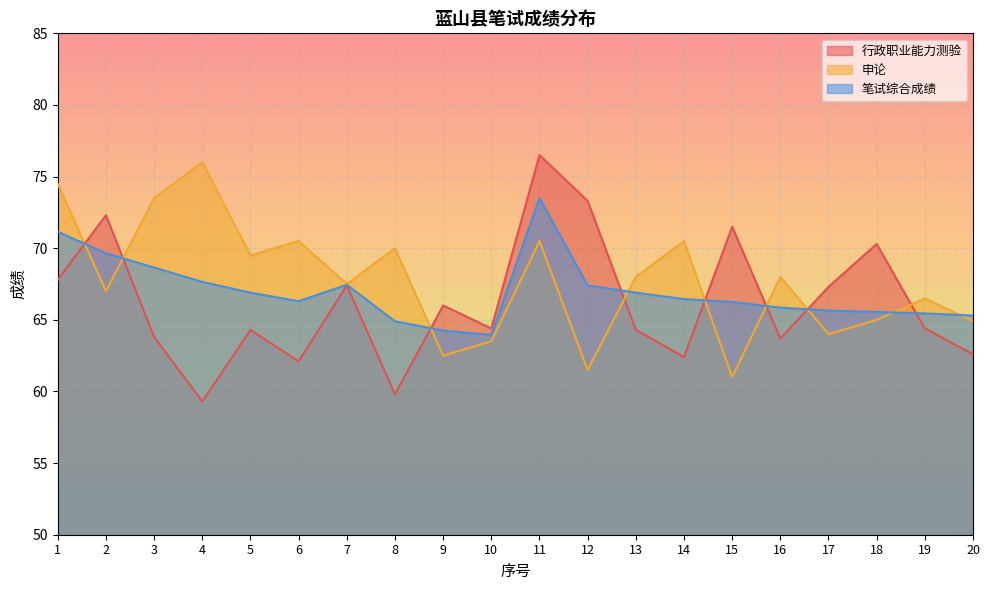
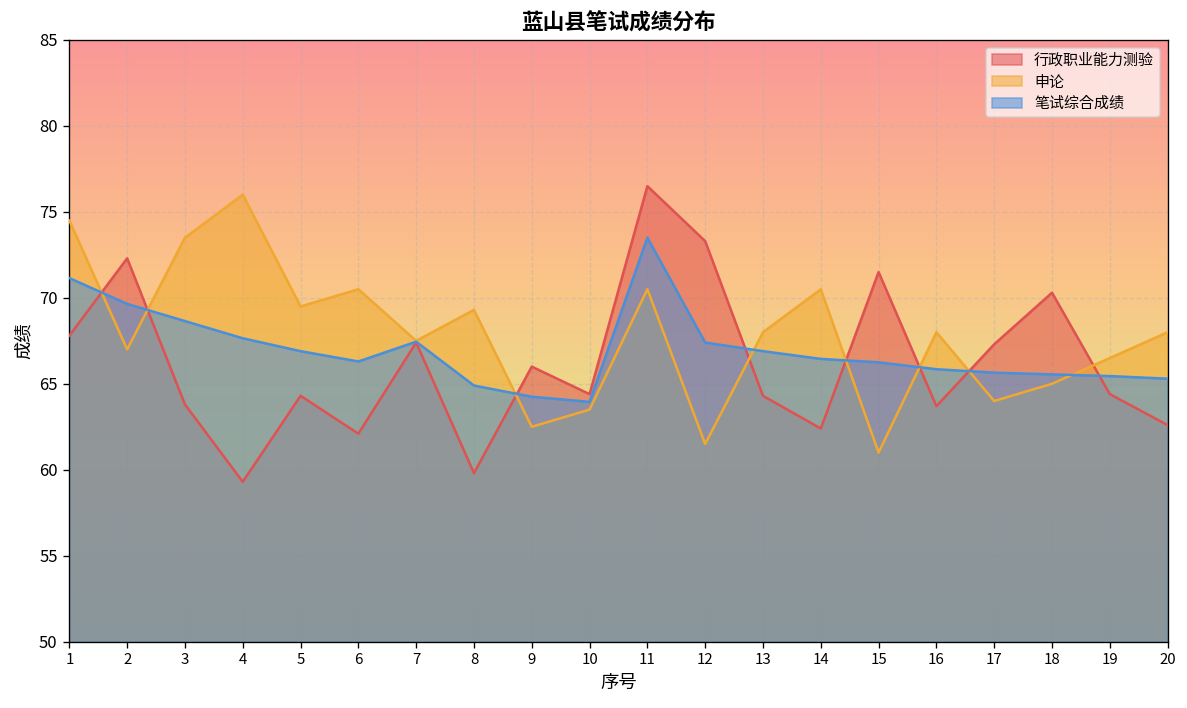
  {
    "行政职业能力测验": {
      "1": 67.8,
      "2": 72.3,
      "3": 63.8,
      "4": 59.3,
      "5": 64.3,
      "6": 62.1,
      "8": 59.8,
      "9": 66.0,
      "10": 64.4,
      "11": 76.5,
      "12": 73.3,
      "13": 64.3,
      "14": 62.4,
      "15": 71.5,
      "16": 63.7,
      "17": 67.3,
      "18": 70.3,
      "19": 64.4,
      "20": 62.6
    },
    "申论": {
      "1": 74.5,
      "2": 67.0,
      "3": 73.5,
      "4": 76.0,
      "5": 69.5,
      "6": 70.5,
-     "8": 70.0,
+     "8": 69.3,
      "9": 62.5,
      "10": 63.5,
      "11": 70.5,
      "12": 61.5,
      "13": 68.0,
      "14": 70.5,
      "15": 61.0,
      "16": 68.0,
      "17": 64.0,
      "18": 65.0,
      "19": 66.5,
-     "20": 64.9
+     "20": 68.0
    },
    "笔试综合成绩": {
      "1": 71.2,
      "2": 69.7,
      "3": 68.7,
      "4": 67.7,
      "5": 66.9,
      "6": 66.3,
      "8": 64.9,
      "9": 64.3,
      "10": 64.0,
      "11": 73.5,
      "12": 67.4,
      "13": 66.9,
      "14": 66.5,
      "15": 66.3,
      "16": 65.9,
      "17": 65.7,
      "18": 65.6,
      "19": 65.5,
      "20": 65.3
    }
  }
